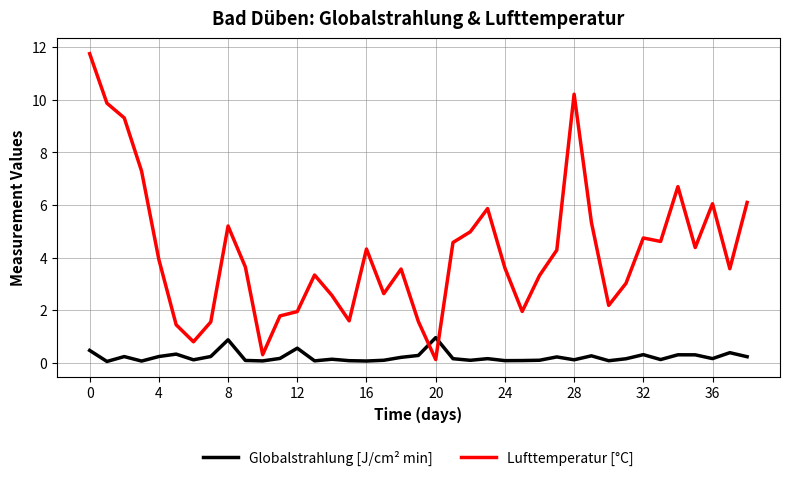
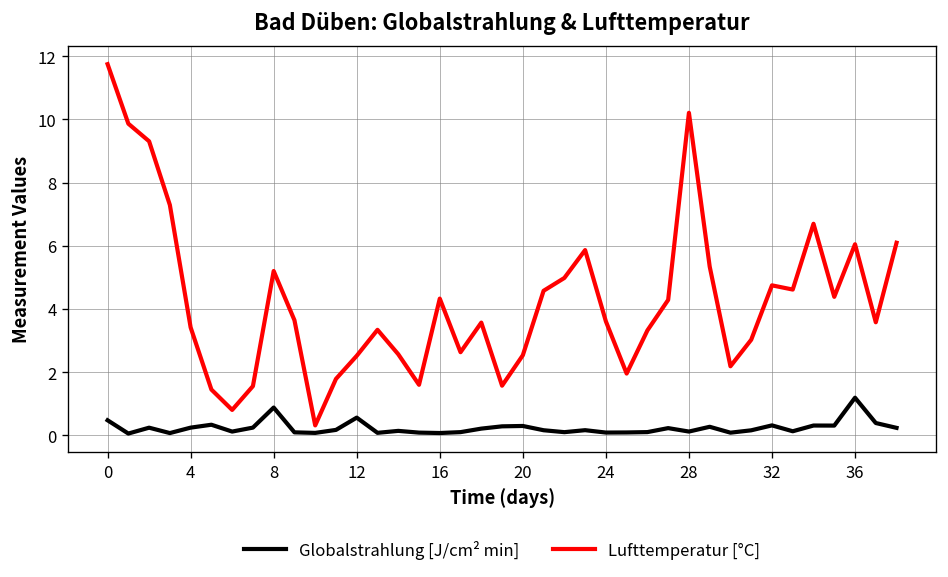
  {
    "Globalstrahlung [J/cm² min]": {
      "0": 0.5,
      "4": 0.2,
      "8": 0.9,
      "12": 0.6,
      "16": 0.1,
-     "20": 1.0,
+     "20": 0.3,
      "24": 0.1,
      "28": 0.1,
      "32": 0.3,
-     "36": 0.2
+     "36": 1.2
    },
    "Lufttemperatur [°C]": {
      "0": 11.8,
-     "4": 3.9,
+     "4": 3.4,
      "8": 5.2,
-     "12": 2.0,
+     "12": 2.5,
      "16": 4.3,
-     "20": 0.1,
+     "20": 2.5,
      "24": 3.6,
      "28": 10.2,
      "32": 4.7,
      "36": 6.0
    }
  }
